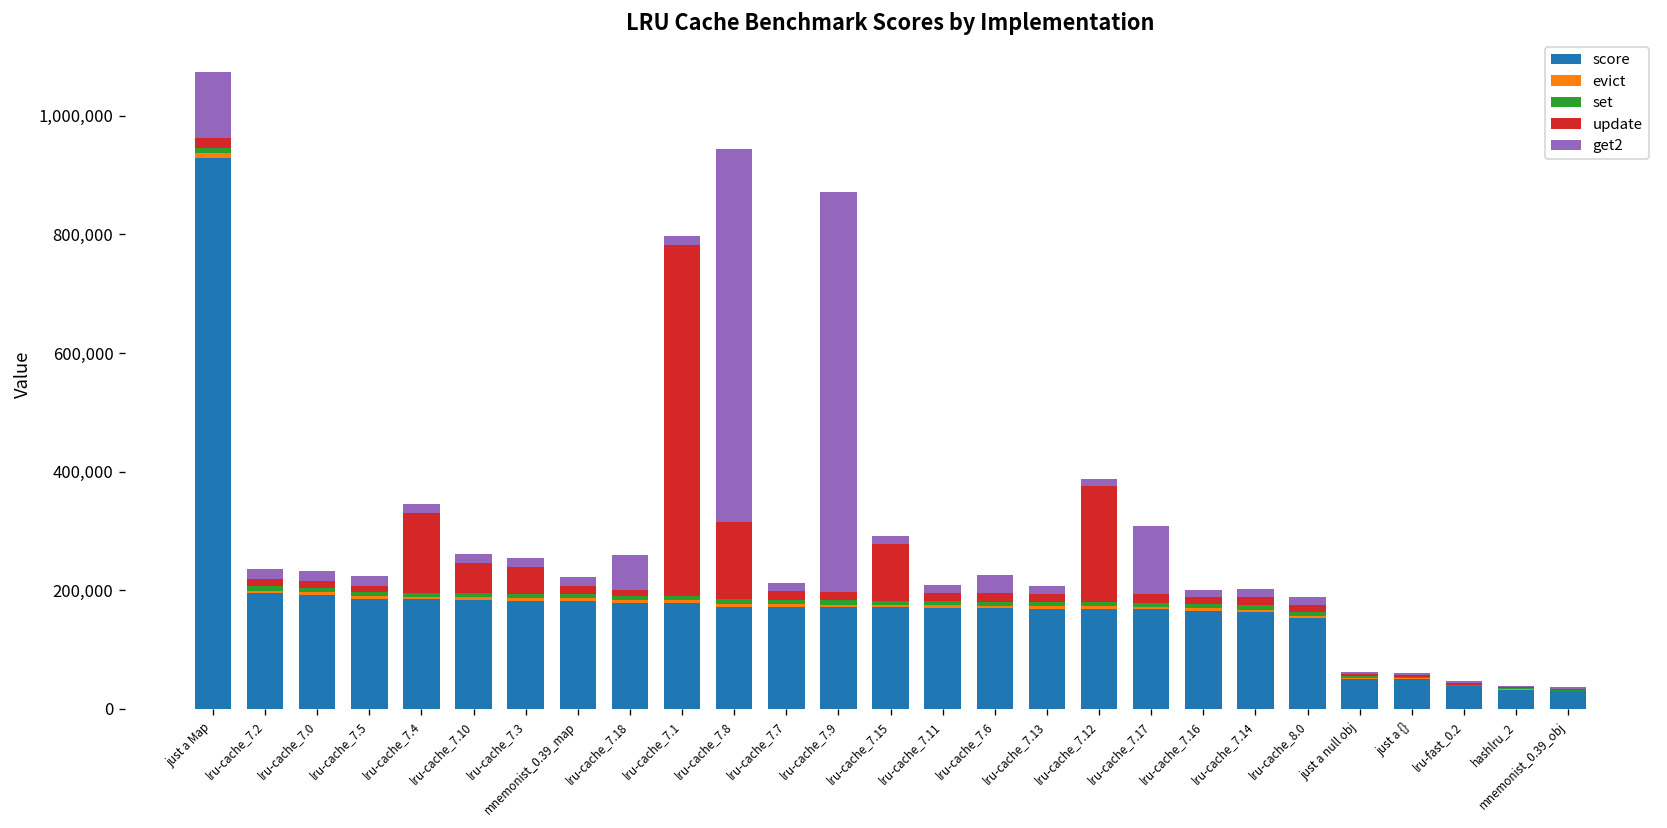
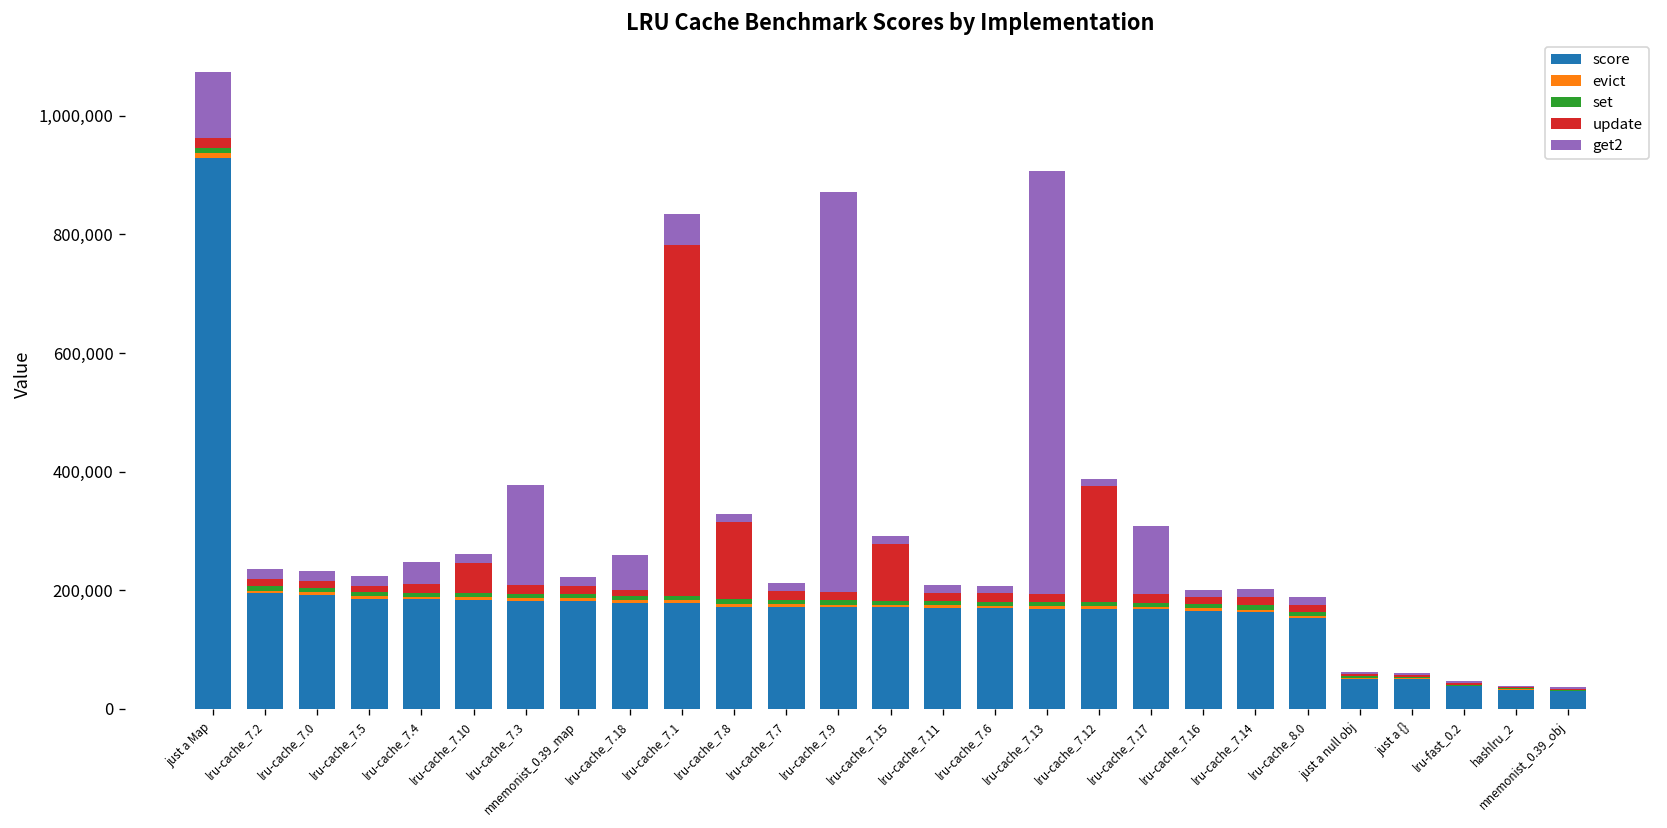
  {
    "score": {
      "just a Map": "930,000",
      "lru-cache_7.2": "190,000",
      "lru-cache_7.0": "190,000",
      "lru-cache_7.5": "180,000",
      "lru-cache_7.4": "180,000",
      "lru-cache_7.10": "180,000",
      "lru-cache_7.3": "180,000",
      "mnemonist_0.39_map": "180,000",
      "lru-cache_7.18": "180,000",
      "lru-cache_7.1": "180,000",
      "lru-cache_7.8": "170,000",
      "lru-cache_7.7": "170,000",
      "lru-cache_7.9": "170,000",
      "lru-cache_7.15": "170,000",
      "lru-cache_7.11": "170,000",
      "lru-cache_7.6": "170,000",
      "lru-cache_7.13": "170,000",
      "lru-cache_7.12": "170,000",
      "lru-cache_7.17": "170,000",
      "lru-cache_7.16": "170,000",
      "lru-cache_7.14": "160,000",
      "lru-cache_8.0": "150,000",
      "just a null obj": "50,000",
      "just a {}": "50,000",
      "lru-fast_0.2": "40,000",
      "hashlru_2": "30,000",
      "mnemonist_0.39_obj": "30,000"
    },
    "evict": {
      "just a Map": "10,000",
      "mnemonist_0.39_map": "10,000"
    },
    "set": {
      "just a Map": "10,000",
      "lru-cache_7.2": "10,000",
      "lru-cache_7.0": "10,000",
      "lru-cache_7.5": "10,000",
      "lru-cache_7.4": "10,000",
      "lru-cache_7.10": "10,000",
      "lru-cache_7.3": "10,000",
      "mnemonist_0.39_map": "10,000",
      "lru-cache_7.18": "10,000",
      "lru-cache_7.1": "10,000",
      "lru-cache_7.8": "10,000",
      "lru-cache_7.7": "10,000",
      "lru-cache_7.9": "10,000",
      "lru-cache_7.15": "10,000",
      "lru-cache_7.11": "10,000",
      "lru-cache_7.6": "10,000",
      "lru-cache_7.13": "10,000",
      "lru-cache_7.12": "10,000",
      "lru-cache_7.17": "10,000",
      "lru-cache_7.16": "10,000",
      "lru-cache_7.14": "10,000",
      "lru-cache_8.0": "10,000"
    },
    "update": {
      "just a Map": "20,000",
      "lru-cache_7.2": "10,000",
      "lru-cache_7.0": "10,000",
      "lru-cache_7.5": "10,000",
-     "lru-cache_7.4": "130,000",
+     "lru-cache_7.4": "10,000",
      "lru-cache_7.10": "50,000",
-     "lru-cache_7.3": "50,000",
+     "lru-cache_7.3": "10,000",
      "mnemonist_0.39_map": "10,000",
      "lru-cache_7.18": "10,000",
      "lru-cache_7.1": "590,000",
      "lru-cache_7.8": "130,000",
      "lru-cache_7.7": "10,000",
      "lru-cache_7.9": "10,000",
      "lru-cache_7.15": "100,000",
      "lru-cache_7.11": "10,000",
      "lru-cache_7.6": "10,000",
      "lru-cache_7.13": "10,000",
      "lru-cache_7.12": "190,000",
      "lru-cache_7.17": "10,000",
      "lru-cache_7.16": "10,000",
      "lru-cache_7.14": "10,000",
      "lru-cache_8.0": "10,000"
    },
    "get2": {
      "just a Map": "110,000",
      "lru-cache_7.2": "20,000",
      "lru-cache_7.0": "20,000",
      "lru-cache_7.5": "20,000",
-     "lru-cache_7.4": "10,000",
+     "lru-cache_7.4": "40,000",
      "lru-cache_7.10": "20,000",
-     "lru-cache_7.3": "10,000",
+     "lru-cache_7.3": "170,000",
      "mnemonist_0.39_map": "10,000",
      "lru-cache_7.18": "60,000",
-     "lru-cache_7.1": "10,000",
-     "lru-cache_7.8": "630,000",
+     "lru-cache_7.1": "50,000",
+     "lru-cache_7.8": "10,000",
      "lru-cache_7.7": "10,000",
      "lru-cache_7.9": "670,000",
      "lru-cache_7.15": "10,000",
      "lru-cache_7.11": "10,000",
-     "lru-cache_7.6": "30,000",
-     "lru-cache_7.13": "10,000",
+     "lru-cache_7.6": "10,000",
+     "lru-cache_7.13": "710,000",
      "lru-cache_7.12": "10,000",
      "lru-cache_7.17": "120,000",
      "lru-cache_7.16": "10,000",
      "lru-cache_7.14": "10,000",
      "lru-cache_8.0": "10,000"
    }
  }
